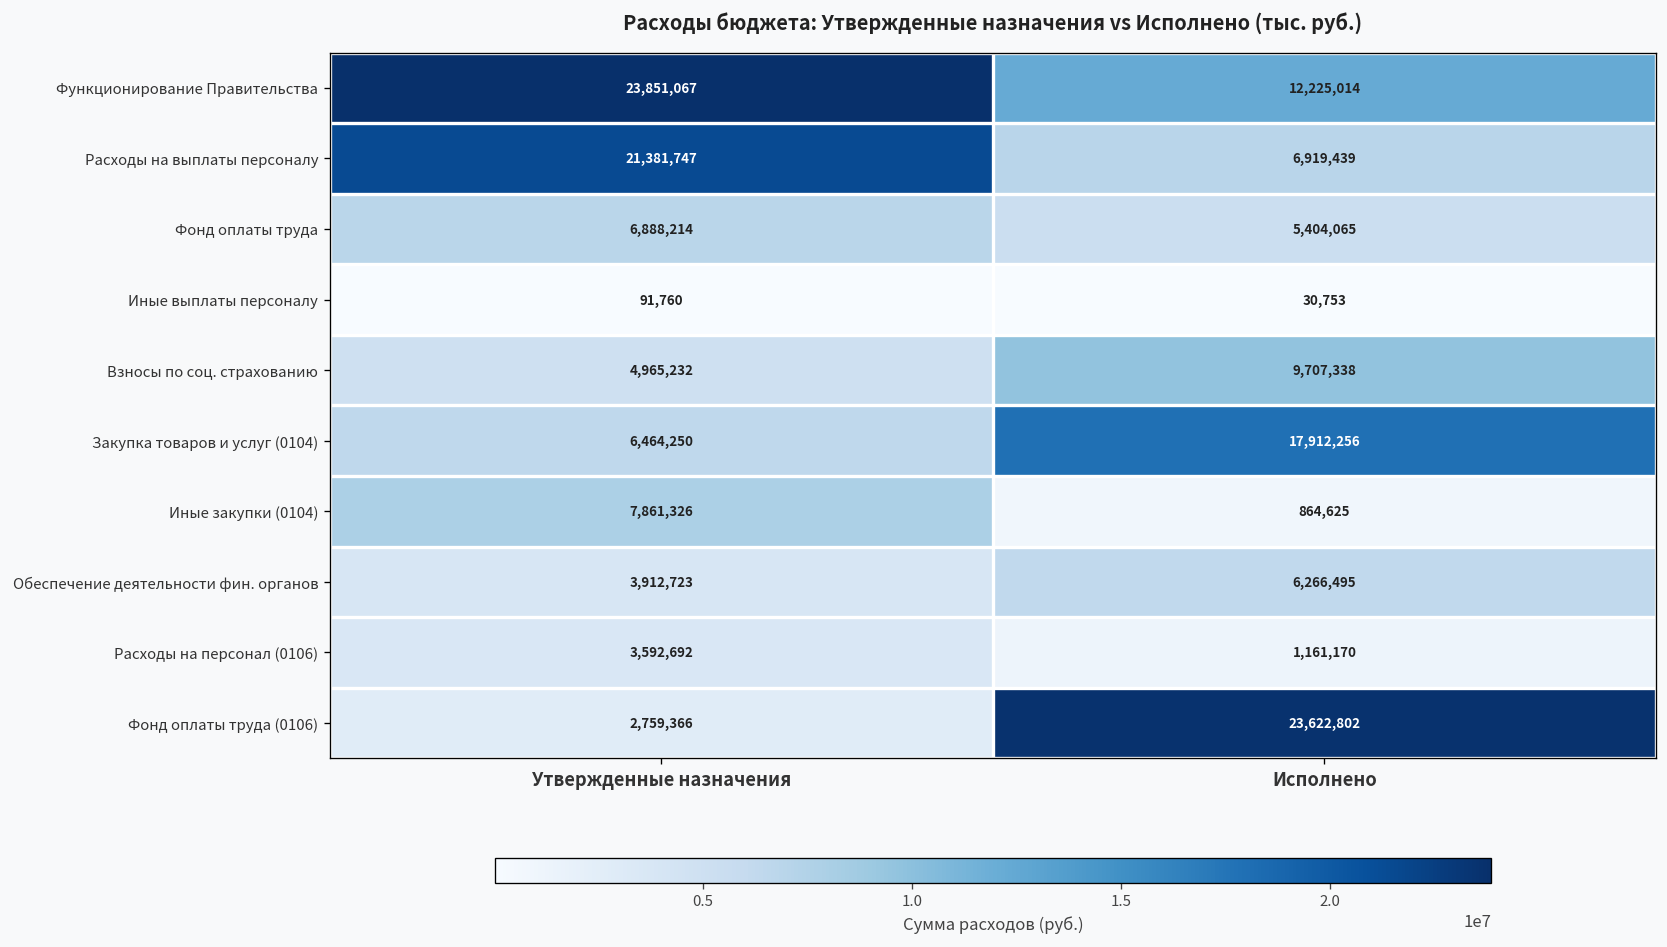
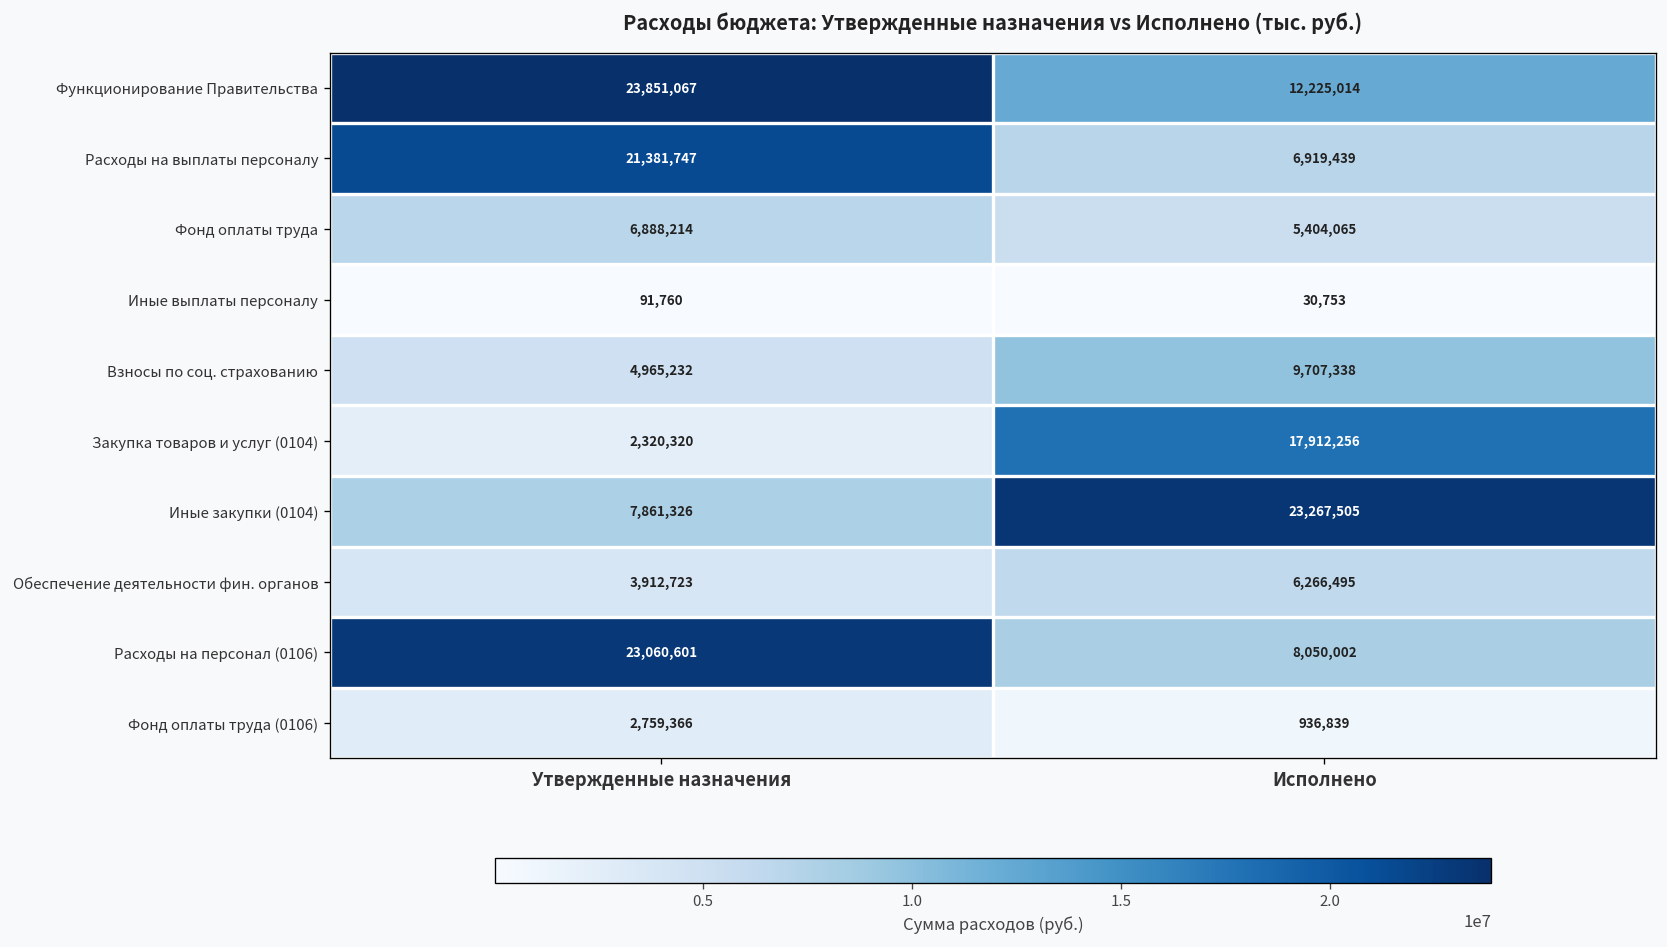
  {
    "Функционирование Правительства": {
      "Утвержденные назначения": "23,851,067",
      "Исполнено": "12,225,014"
    },
    "Расходы на выплаты персоналу": {
      "Утвержденные назначения": "21,381,747",
      "Исполнено": "6,919,439"
    },
    "Фонд оплаты труда": {
      "Утвержденные назначения": "6,888,214",
      "Исполнено": "5,404,065"
    },
    "Иные выплаты персоналу": {
      "Утвержденные назначения": "91,760",
      "Исполнено": "30,753"
    },
    "Взносы по соц. страхованию": {
      "Утвержденные назначения": "4,965,232",
      "Исполнено": "9,707,338"
    },
    "Закупка товаров и услуг (0104)": {
-     "Утвержденные назначения": "6,464,250",
+     "Утвержденные назначения": "2,320,320",
      "Исполнено": "17,912,256"
    },
    "Иные закупки (0104)": {
      "Утвержденные назначения": "7,861,326",
-     "Исполнено": "864,625"
+     "Исполнено": "23,267,505"
    },
    "Обеспечение деятельности фин. органов": {
      "Утвержденные назначения": "3,912,723",
      "Исполнено": "6,266,495"
    },
    "Расходы на персонал (0106)": {
-     "Утвержденные назначения": "3,592,692",
-     "Исполнено": "1,161,170"
+     "Утвержденные назначения": "23,060,601",
+     "Исполнено": "8,050,002"
    },
    "Фонд оплаты труда (0106)": {
      "Утвержденные назначения": "2,759,366",
-     "Исполнено": "23,622,802"
+     "Исполнено": "936,839"
    }
  }
